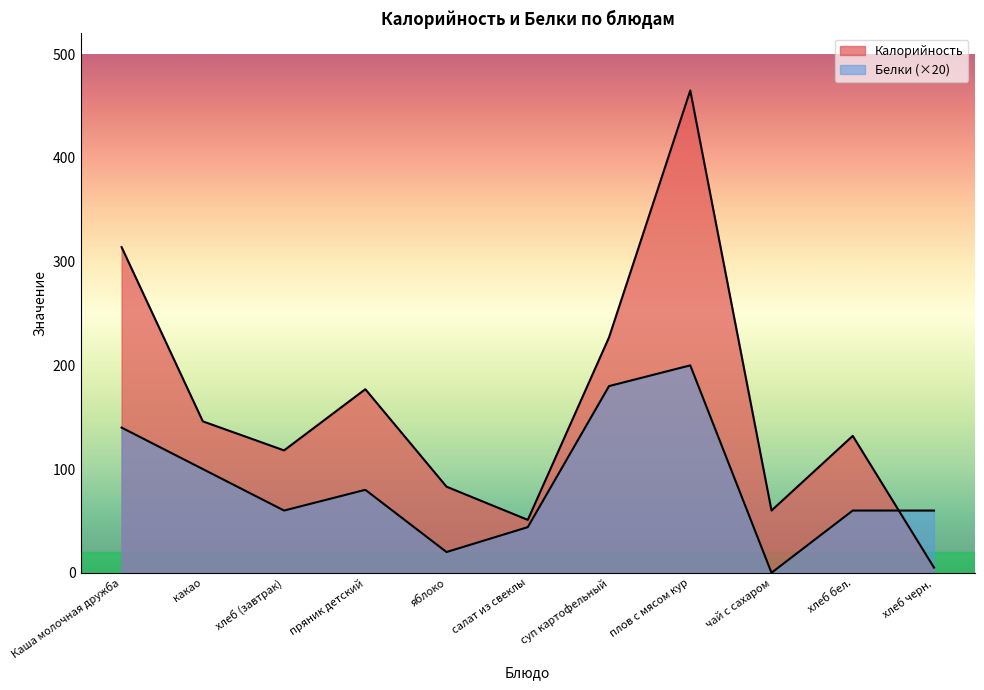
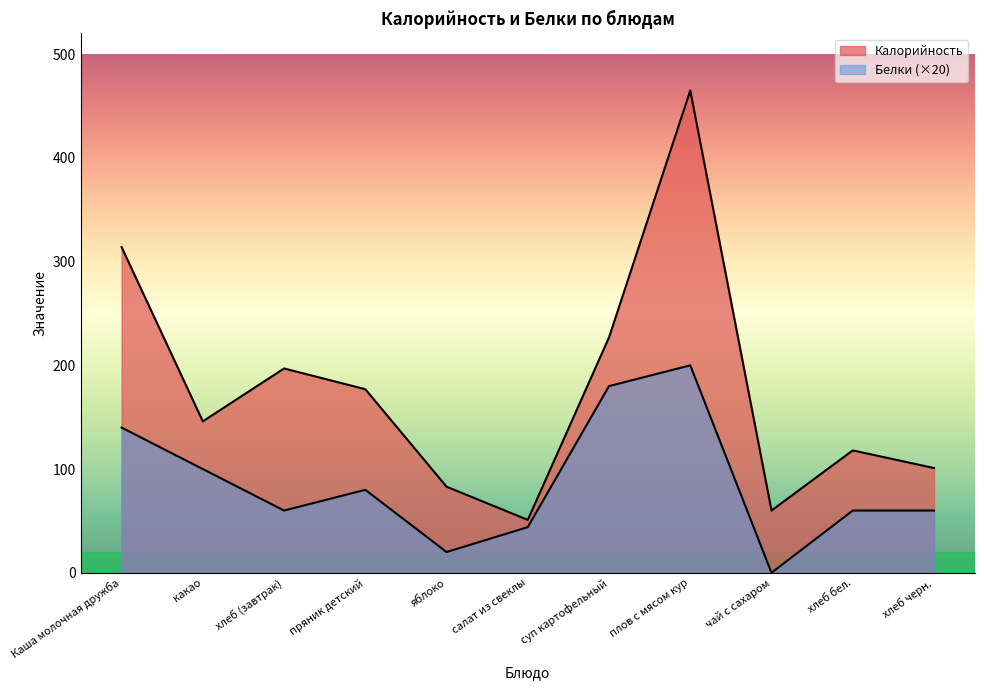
  {
    "Калорийность": {
      "Каша молочная дружба": 314,
      "какао": 146,
-     "хлеб (завтрак)": 118,
+     "хлеб (завтрак)": 197,
      "пряник детский": 177,
      "яблоко": 83,
      "салат из свеклы": 51,
      "суп картофельный": 227,
      "плов с мясом кур": 465,
      "чай с сахаром": 60,
-     "хлеб бел.": 132,
-     "хлеб черн.": 5
+     "хлеб бел.": 118,
+     "хлеб черн.": 101
    },
    "Белки (×20)": {
      "Каша молочная дружба": 140,
      "какао": 100,
      "хлеб (завтрак)": 60,
      "пряник детский": 80,
      "яблоко": 20,
      "салат из свеклы": 44,
      "суп картофельный": 180,
      "плов с мясом кур": 200,
      "чай с сахаром": 0,
      "хлеб бел.": 60,
      "хлеб черн.": 60
    }
  }
